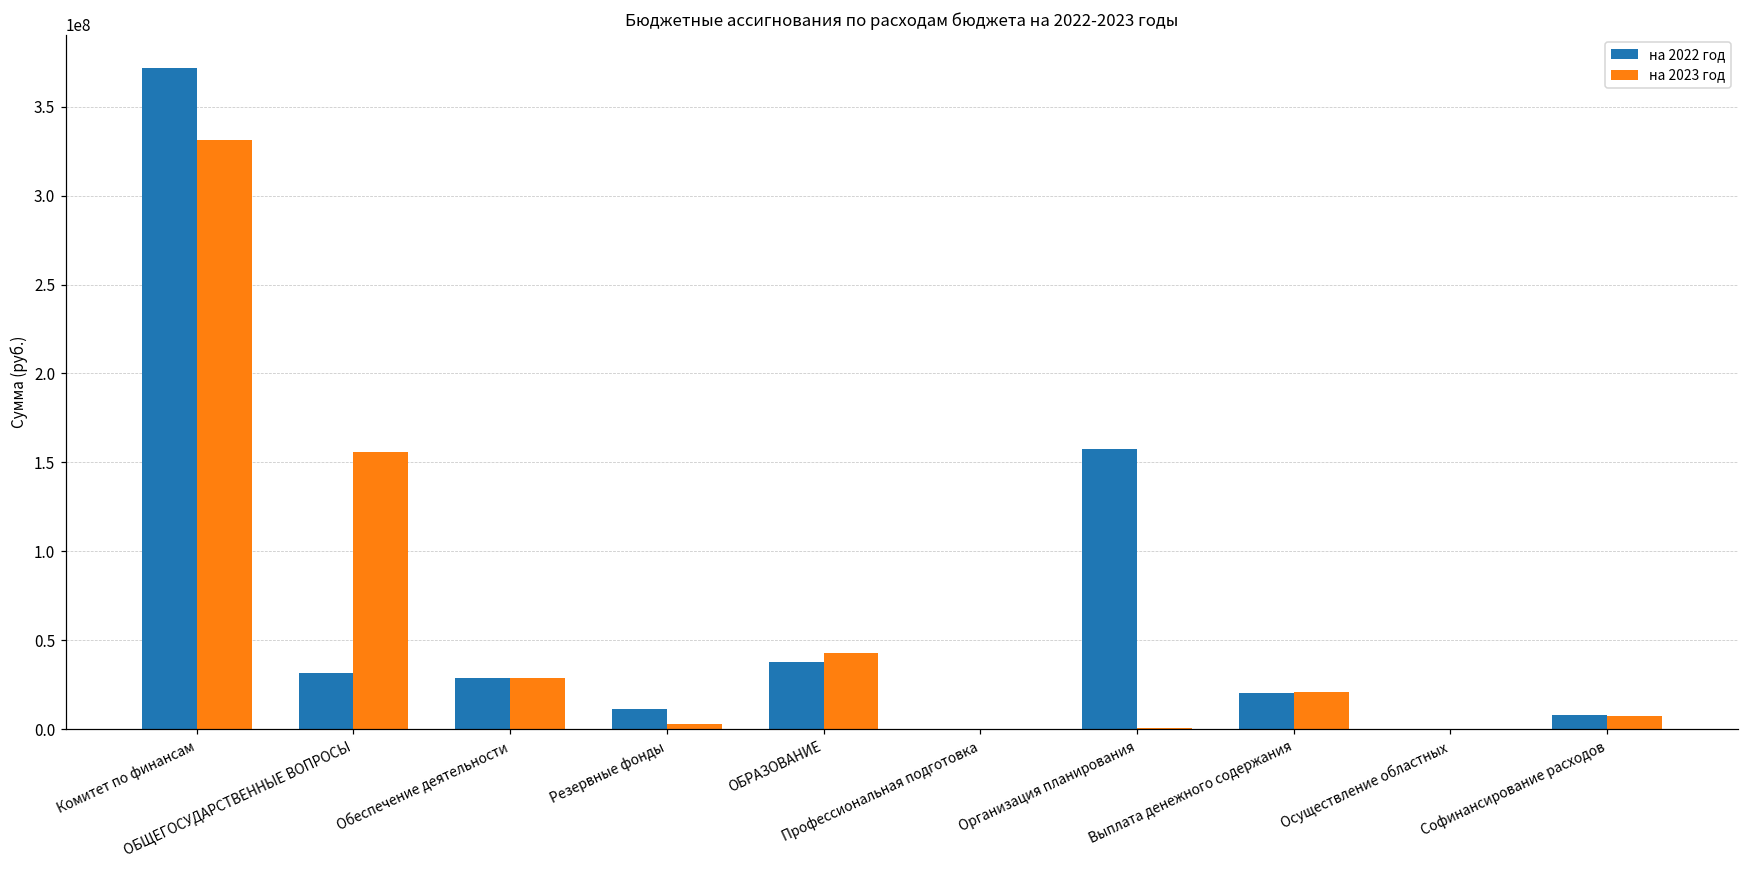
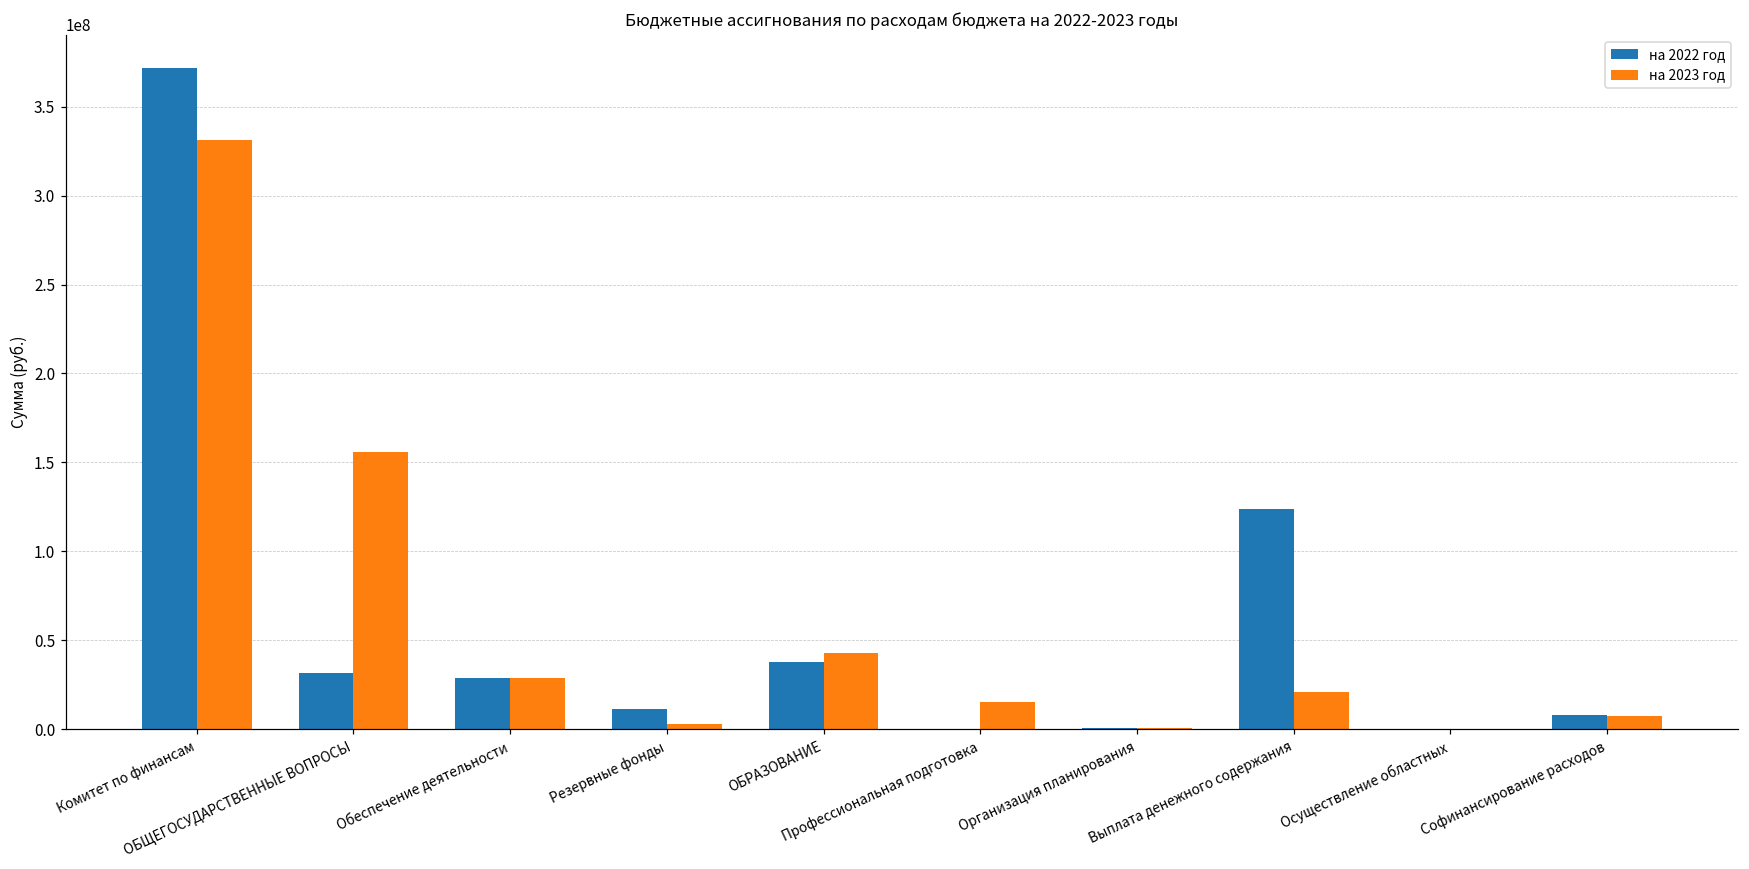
  {
    "на 2022 год": {
      "Комитет по финансам": 372000000,
      "ОБЩЕГОСУДАРСТВЕННЫЕ ВОПРОСЫ": 32000000,
      "Обеспечение деятельности": 29000000,
      "Резервные фонды": 12000000,
      "ОБРАЗОВАНИЕ": 38000000,
-     "Организация планирования": 157000000,
-     "Выплата денежного содержания": 20000000,
+     "Организация планирования": 0,
+     "Выплата денежного содержания": 124000000,
      "Софинансирование расходов": 8000000
    },
    "на 2023 год": {
      "Комитет по финансам": 331000000,
      "ОБЩЕГОСУДАРСТВЕННЫЕ ВОПРОСЫ": 156000000,
      "Обеспечение деятельности": 29000000,
      "Резервные фонды": 3000000,
      "ОБРАЗОВАНИЕ": 43000000,
-     "Профессиональная подготовка": 0,
+     "Профессиональная подготовка": 16000000,
      "Выплата денежного содержания": 21000000,
      "Софинансирование расходов": 7000000
    }
  }
